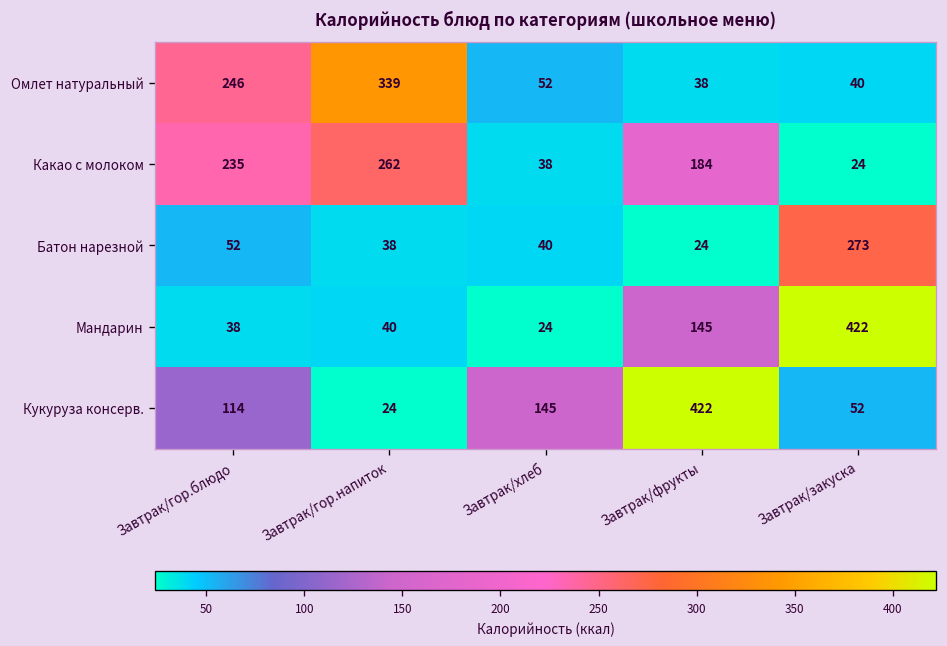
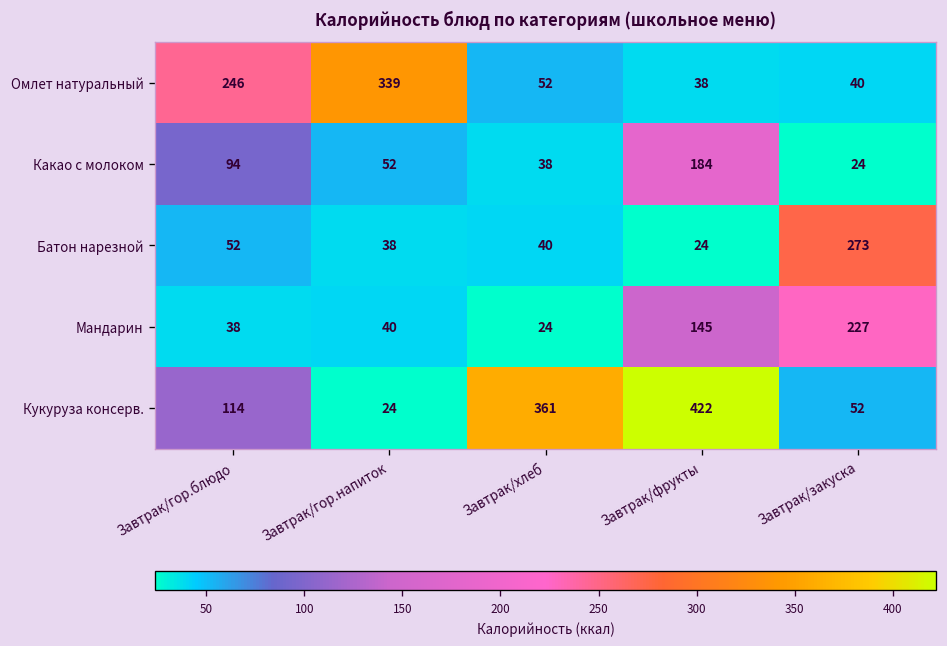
  {
    "Омлет натуральный": {
      "Завтрак/гор.блюдо": 246,
      "Завтрак/гор.напиток": 339,
      "Завтрак/хлеб": 52,
      "Завтрак/фрукты": 38,
      "Завтрак/закуска": 40
    },
    "Какао с молоком": {
-     "Завтрак/гор.блюдо": 235,
-     "Завтрак/гор.напиток": 262,
+     "Завтрак/гор.блюдо": 94,
+     "Завтрак/гор.напиток": 52,
      "Завтрак/хлеб": 38,
      "Завтрак/фрукты": 184,
      "Завтрак/закуска": 24
    },
    "Батон нарезной": {
      "Завтрак/гор.блюдо": 52,
      "Завтрак/гор.напиток": 38,
      "Завтрак/хлеб": 40,
      "Завтрак/фрукты": 24,
      "Завтрак/закуска": 273
    },
    "Мандарин": {
      "Завтрак/гор.блюдо": 38,
      "Завтрак/гор.напиток": 40,
      "Завтрак/хлеб": 24,
      "Завтрак/фрукты": 145,
-     "Завтрак/закуска": 422
+     "Завтрак/закуска": 227
    },
    "Кукуруза консерв.": {
      "Завтрак/гор.блюдо": 114,
      "Завтрак/гор.напиток": 24,
-     "Завтрак/хлеб": 145,
+     "Завтрак/хлеб": 361,
      "Завтрак/фрукты": 422,
      "Завтрак/закуска": 52
    }
  }
